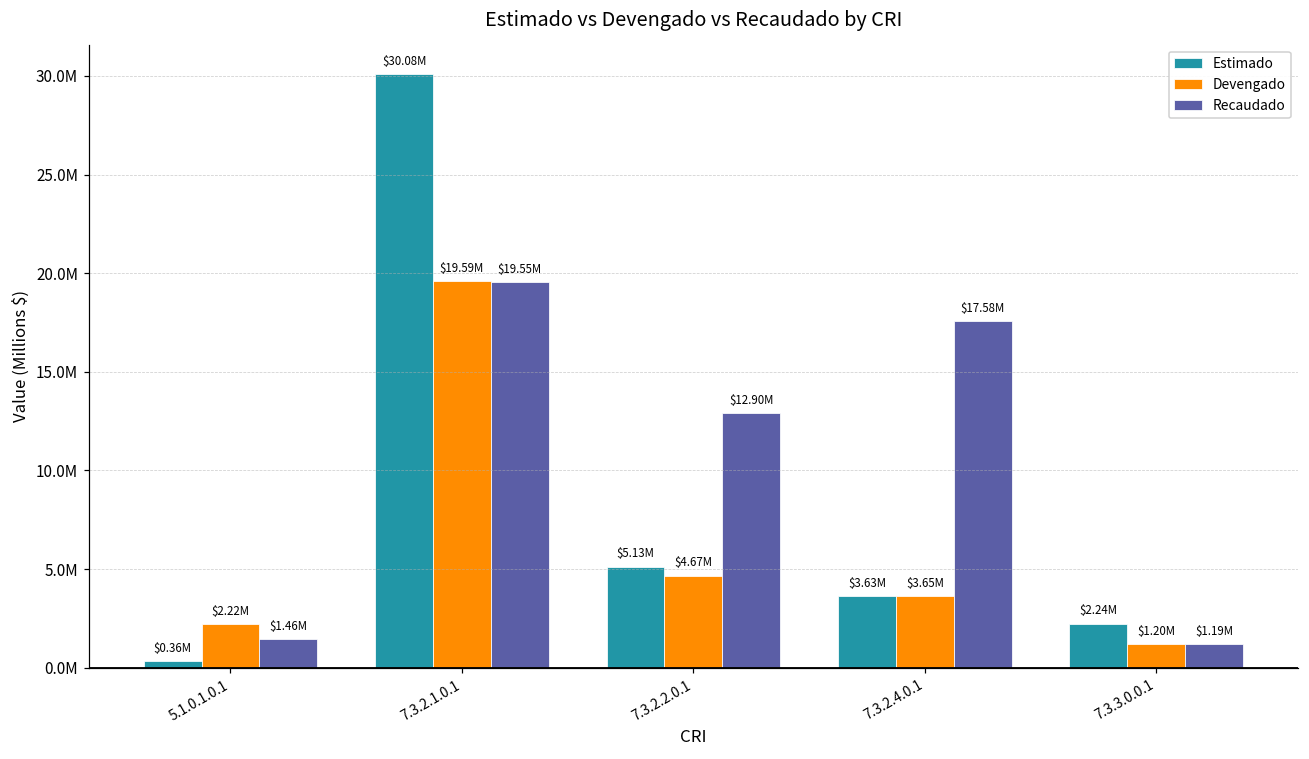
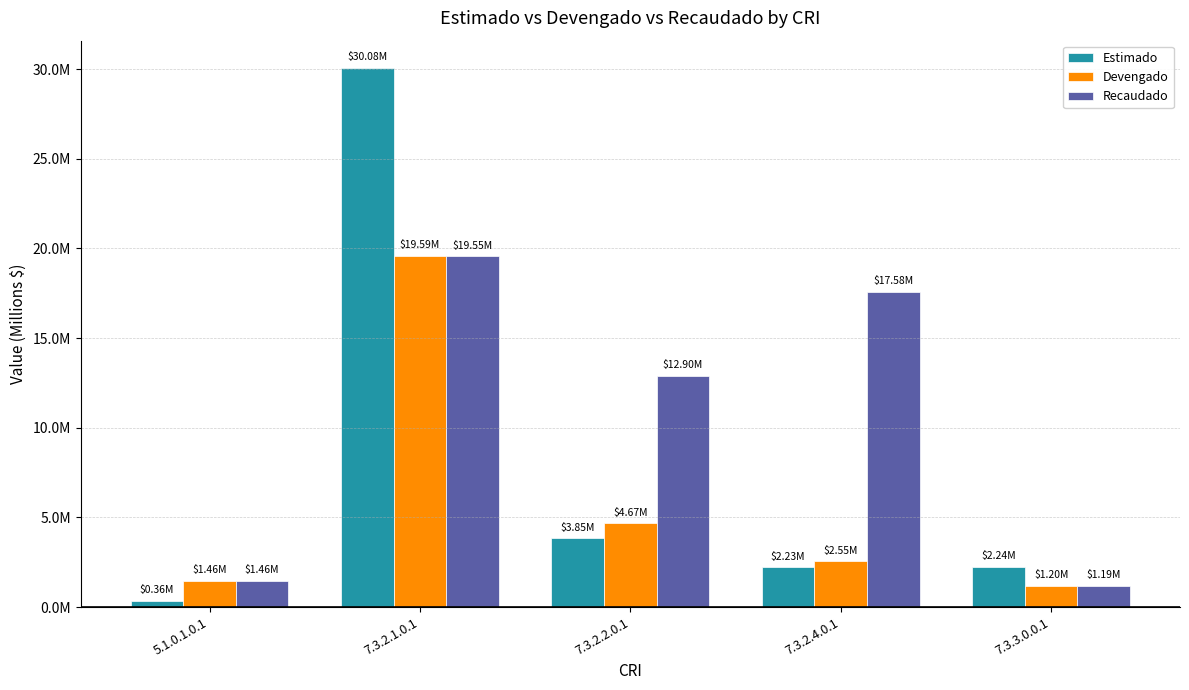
  {
    "Estimado": {
      "5.1.0.1.0.1": "$0.36M",
      "7.3.2.1.0.1": "$30.08M",
-     "7.3.2.2.0.1": "$5.13M",
-     "7.3.2.4.0.1": "$3.63M",
+     "7.3.2.2.0.1": "$3.85M",
+     "7.3.2.4.0.1": "$2.23M",
      "7.3.3.0.0.1": "$2.24M"
    },
    "Devengado": {
-     "5.1.0.1.0.1": "$2.22M",
+     "5.1.0.1.0.1": "$1.46M",
      "7.3.2.1.0.1": "$19.59M",
      "7.3.2.2.0.1": "$4.67M",
-     "7.3.2.4.0.1": "$3.65M",
+     "7.3.2.4.0.1": "$2.55M",
      "7.3.3.0.0.1": "$1.20M"
    },
    "Recaudado": {
      "5.1.0.1.0.1": "$1.46M",
      "7.3.2.1.0.1": "$19.55M",
      "7.3.2.2.0.1": "$12.90M",
      "7.3.2.4.0.1": "$17.58M",
      "7.3.3.0.0.1": "$1.19M"
    }
  }
